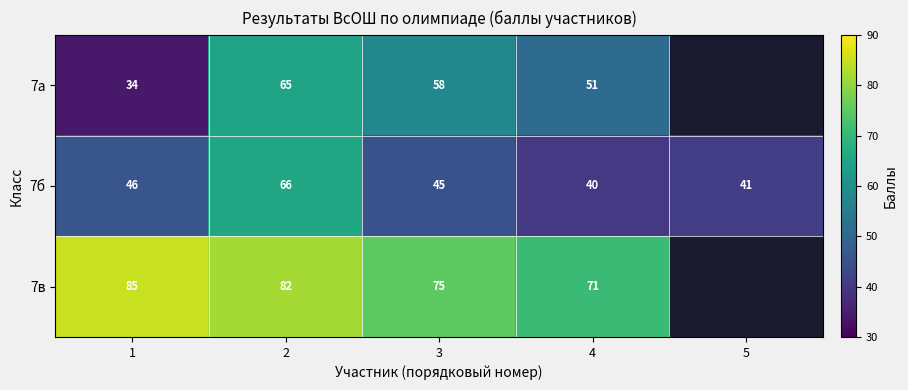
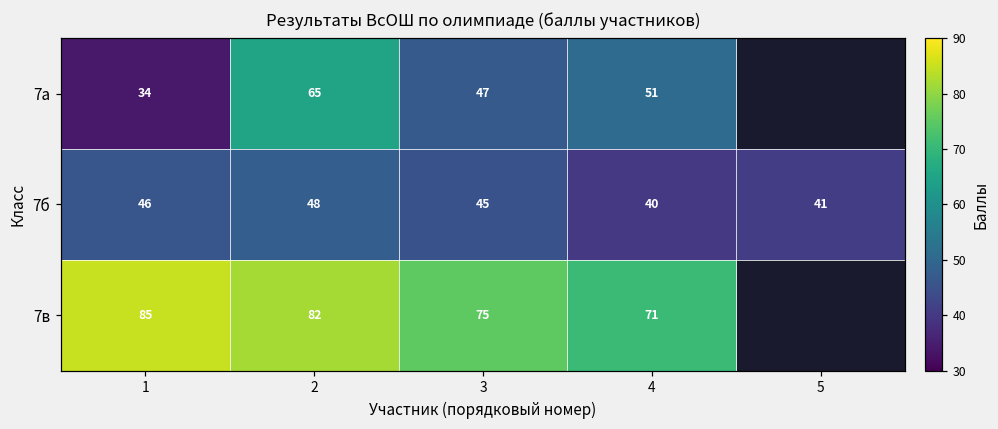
  {
    "7а": {
      "1": 34,
      "2": 65,
-     "3": 58,
+     "3": 47,
      "4": 51
    },
    "7б": {
      "1": 46,
-     "2": 66,
+     "2": 48,
      "3": 45,
      "4": 40,
      "5": 41
    },
    "7в": {
      "1": 85,
      "2": 82,
      "3": 75,
      "4": 71
    }
  }
